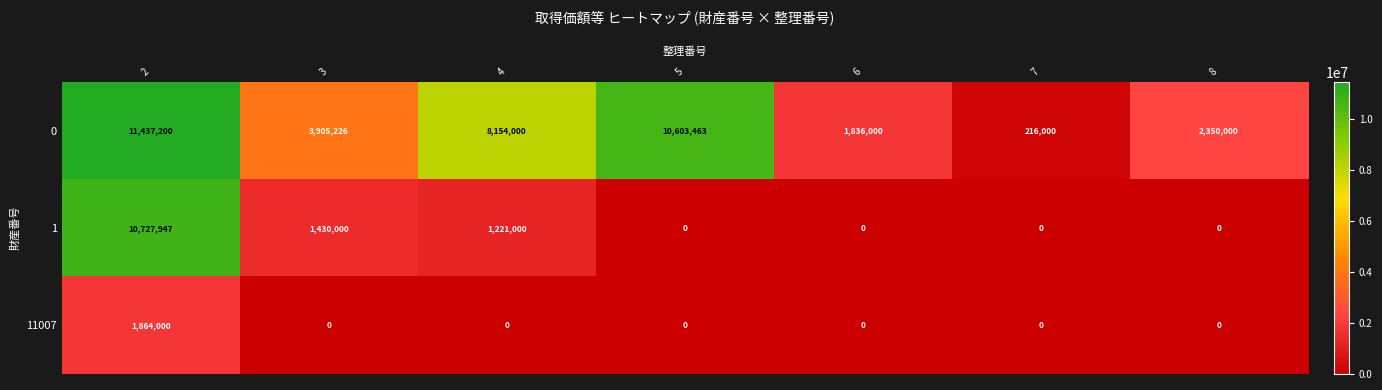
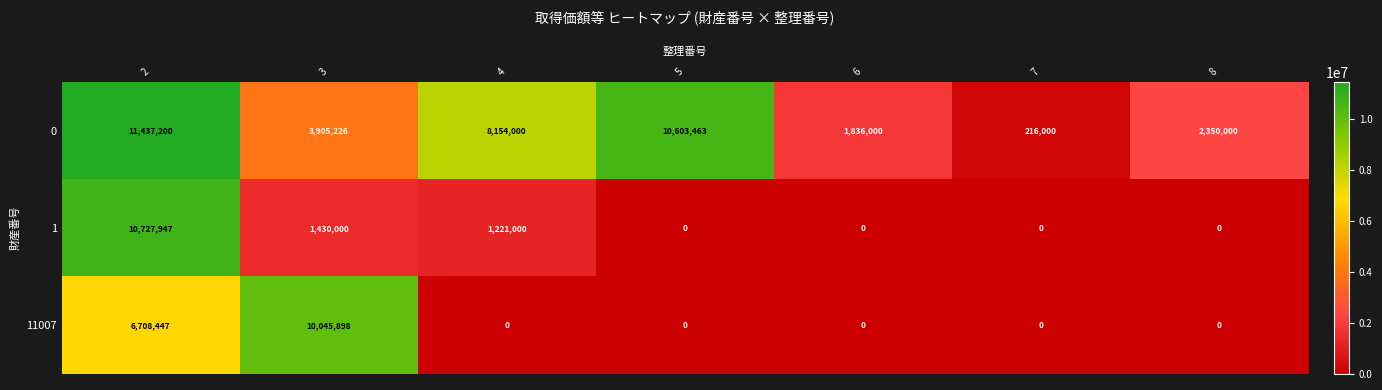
  {
    "0": {
      "2": "11,437,200",
      "3": "3,905,226",
      "4": "8,154,000",
      "5": "10,603,463",
      "6": "1,836,000",
      "7": "216,000",
      "8": "2,350,000"
    },
    "1": {
      "2": "10,727,947",
      "3": "1,430,000",
      "4": "1,221,000",
      "5": "0",
      "6": "0",
      "7": "0",
      "8": "0"
    },
    "11007": {
-     "2": "1,864,000",
-     "3": "0",
+     "2": "6,708,447",
+     "3": "10,045,898",
      "4": "0",
      "5": "0",
      "6": "0",
      "7": "0",
      "8": "0"
    }
  }
